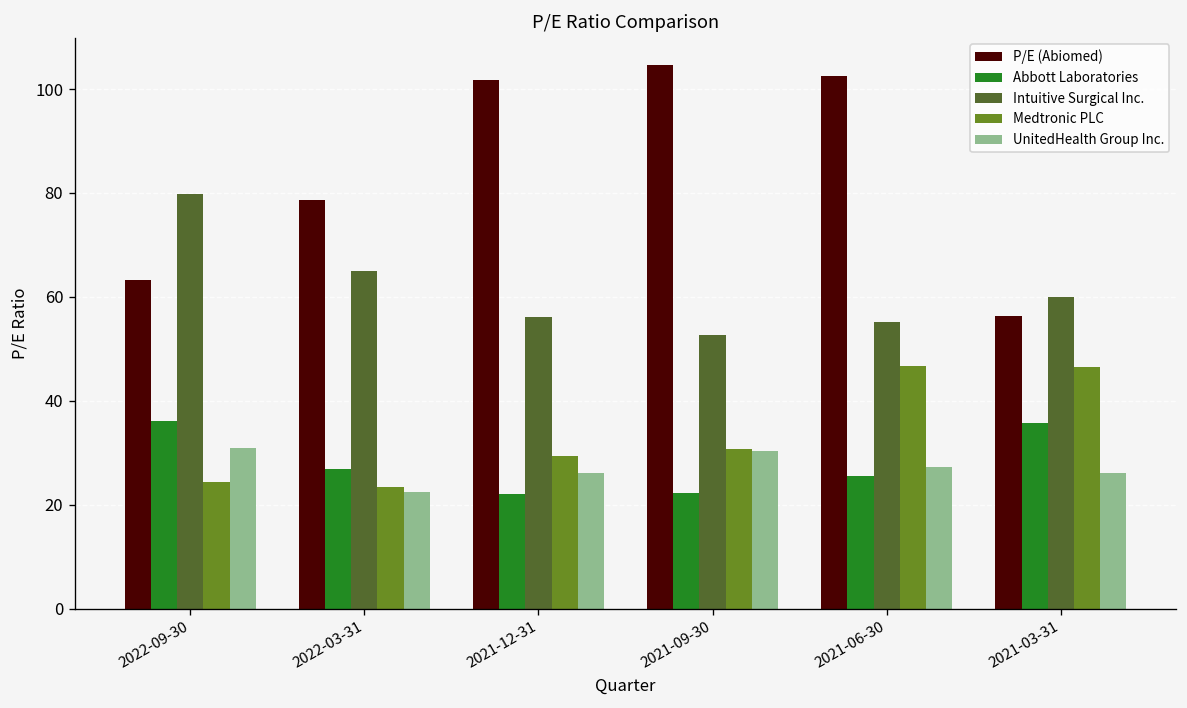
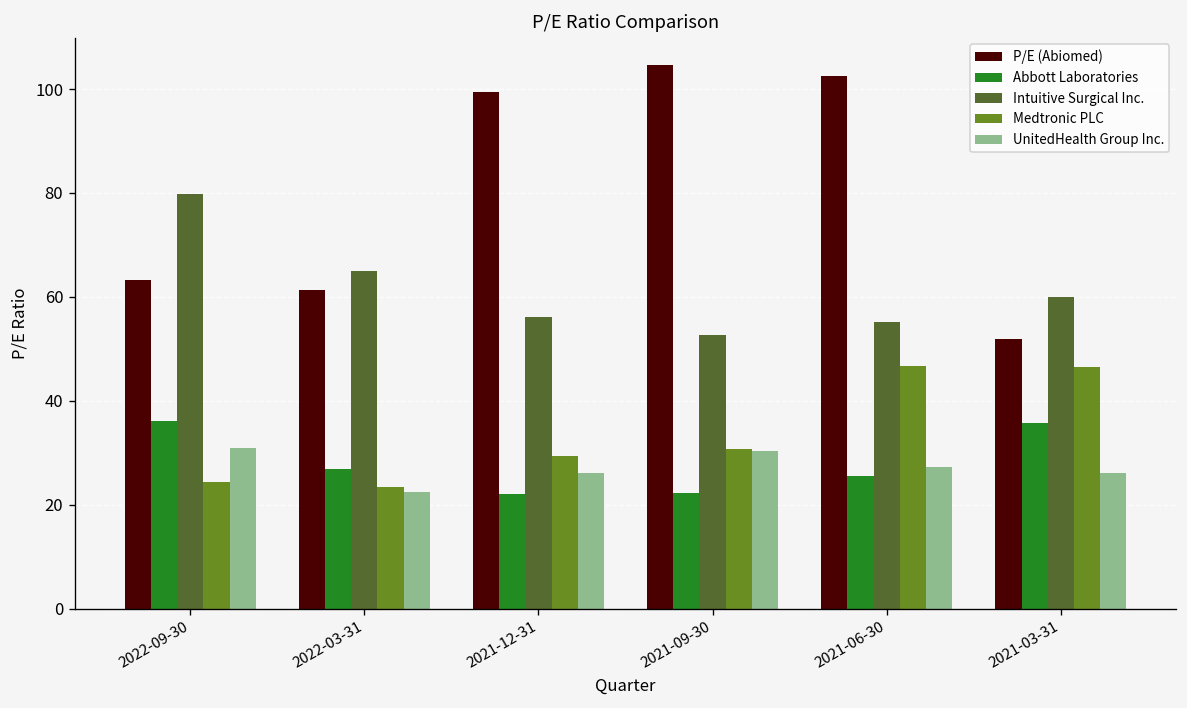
  {
    "P/E (Abiomed)": {
      "2022-09-30": 63,
-     "2022-03-31": 79,
-     "2021-12-31": 102,
+     "2022-03-31": 61,
+     "2021-12-31": 99,
      "2021-09-30": 105,
      "2021-06-30": 103,
-     "2021-03-31": 56
+     "2021-03-31": 52
    },
    "Abbott Laboratories": {
      "2022-09-30": 36,
      "2022-03-31": 27,
      "2021-12-31": 22,
      "2021-09-30": 22,
      "2021-06-30": 25,
      "2021-03-31": 36
    },
    "UnitedHealth Group Inc.": {
      "2022-09-30": 31,
      "2022-03-31": 22,
      "2021-12-31": 26,
      "2021-09-30": 30,
      "2021-06-30": 27,
      "2021-03-31": 26
    }
  }
